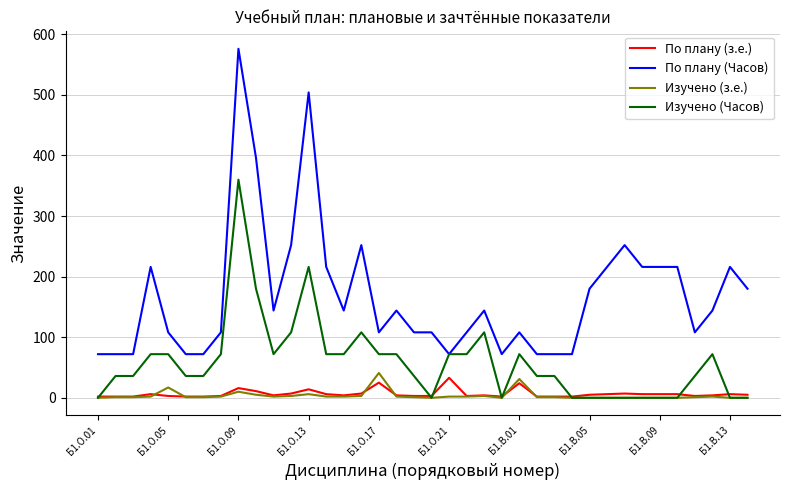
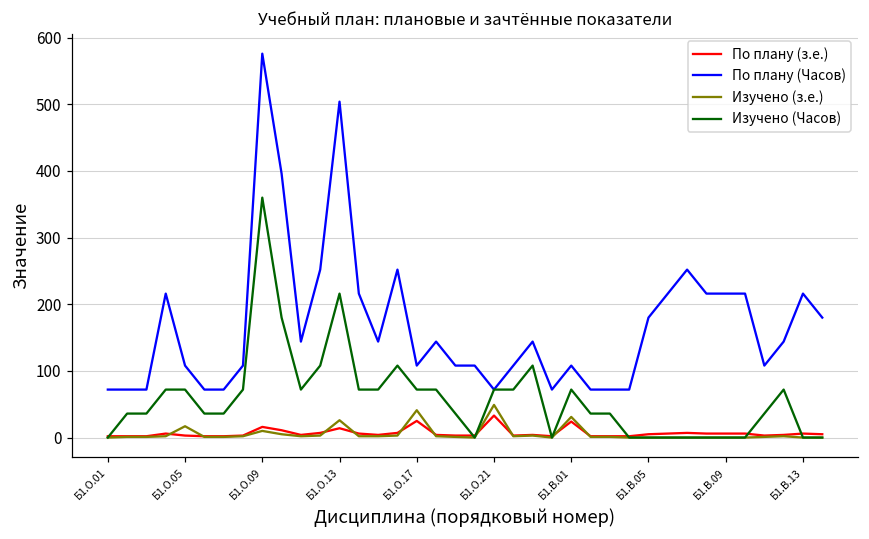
  {
    "По плану (з.е.)": {
      "Б1.О.05": 0,
      "Б1.О.09": 20,
      "Б1.О.13": 10,
      "Б1.О.17": 30,
      "Б1.О.21": 30,
      "Б1.В.01": 20,
      "Б1.В.05": 10,
      "Б1.В.09": 10,
      "Б1.В.13": 10
    },
    "По плану (Часов)": {
      "Б1.О.01": 70,
      "Б1.О.05": 110,
      "Б1.О.09": 580,
      "Б1.О.13": 500,
      "Б1.О.17": 110,
      "Б1.В.01": 110,
      "Б1.В.05": 180,
      "Б1.В.09": 220,
      "Б1.В.13": 220
    },
    "Изучено (з.е.)": {
      "Б1.О.05": 20,
      "Б1.О.09": 10,
-     "Б1.О.13": 10,
+     "Б1.О.13": 30,
      "Б1.О.17": 40,
-     "Б1.О.21": 0,
+     "Б1.О.21": 50,
      "Б1.В.01": 30
    },
    "Изучено (Часов)": {
      "Б1.О.05": 70,
      "Б1.О.09": 360,
      "Б1.О.13": 220,
      "Б1.О.17": 70,
      "Б1.В.01": 70
    }
  }
